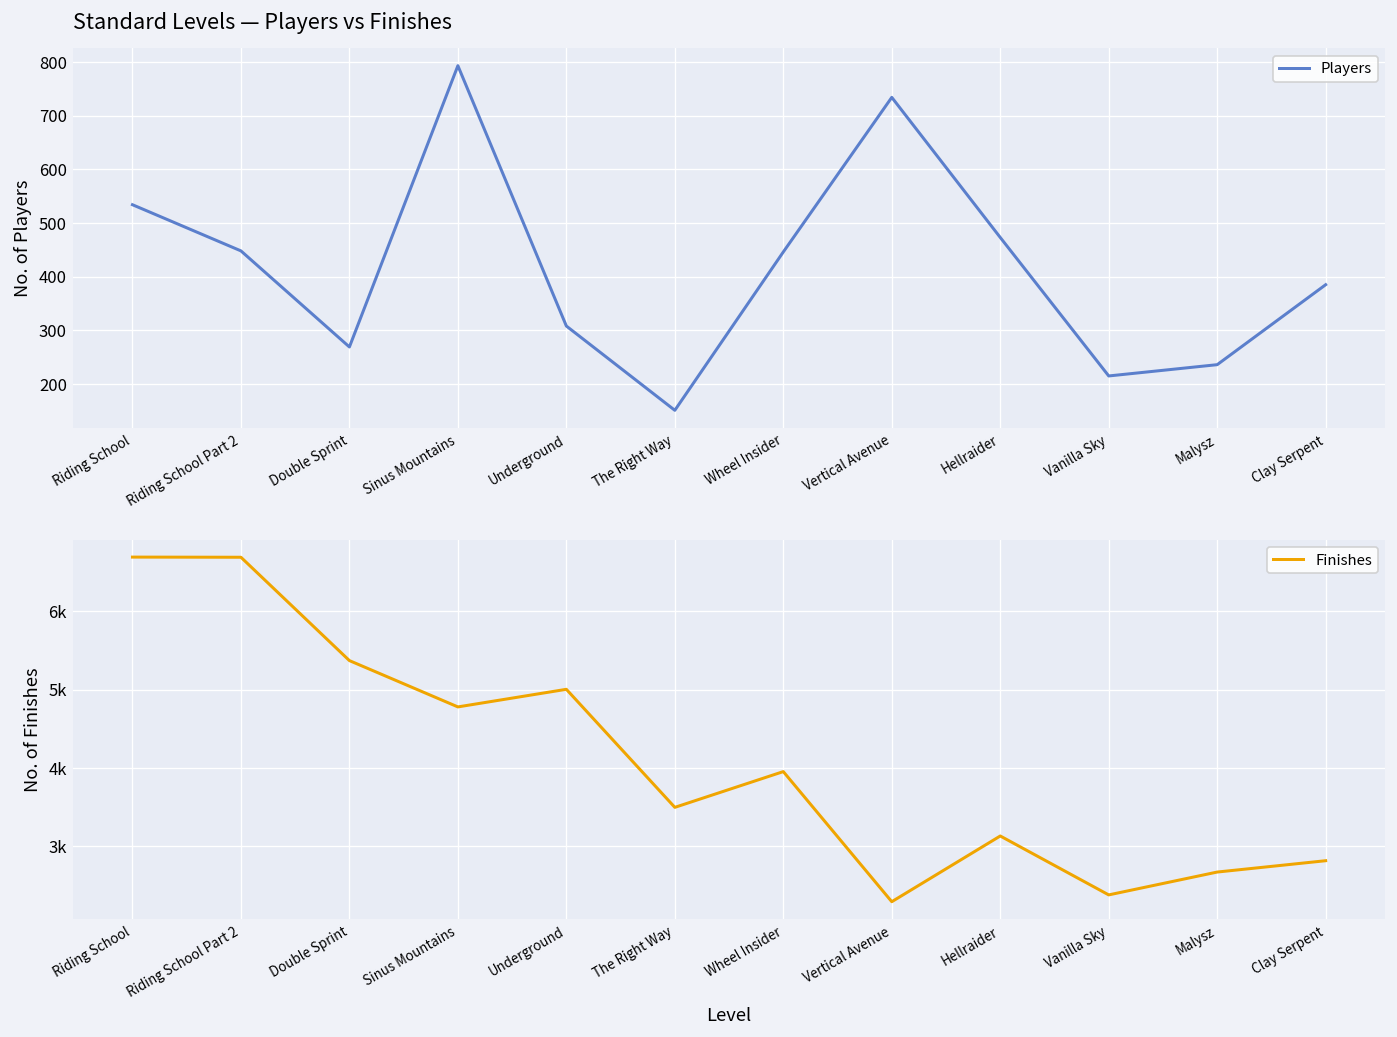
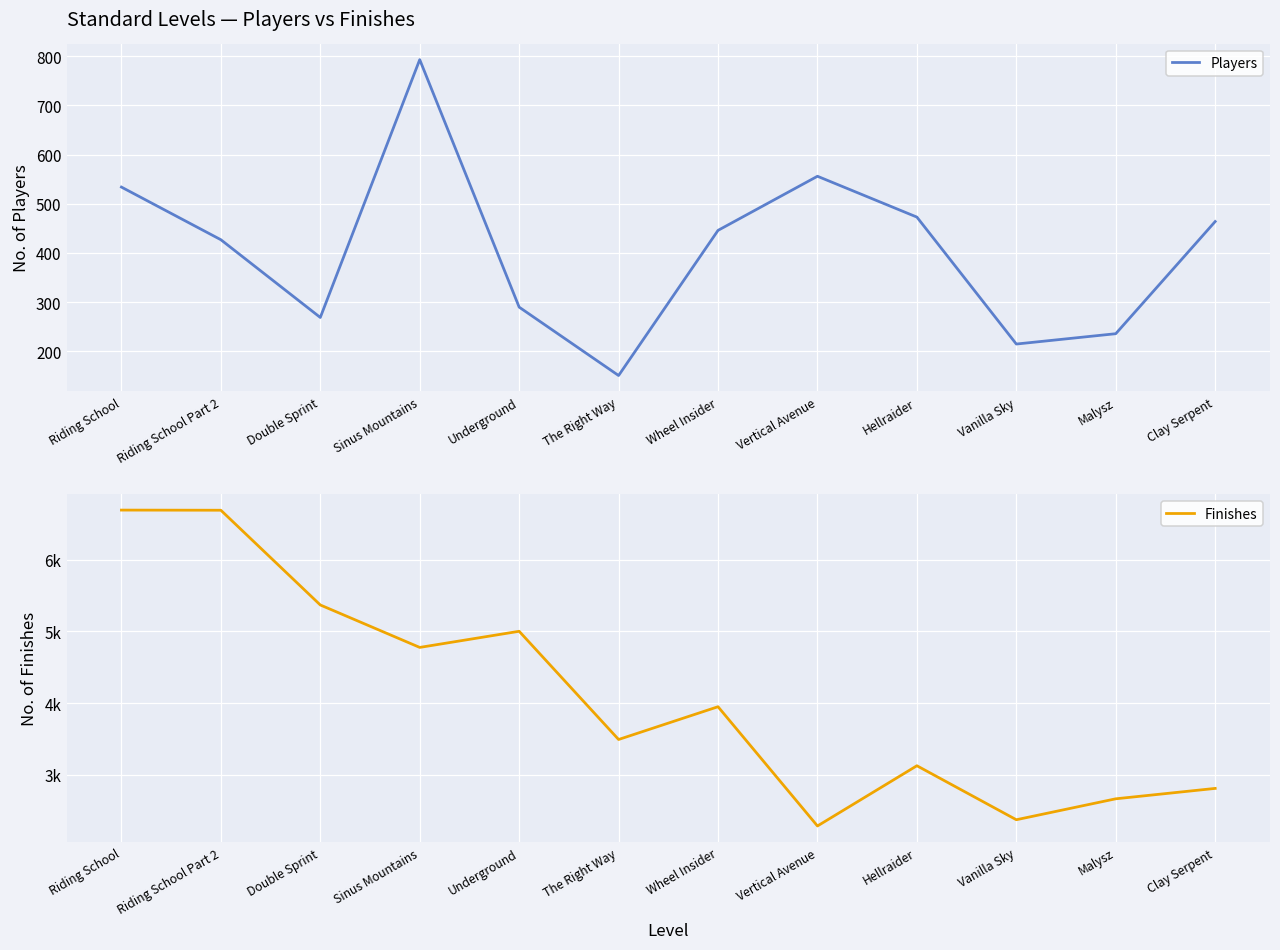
  {
    "Standard Levels — Players vs Finishes": {
      "Riding School": 530,
-     "Riding School Part 2": 450,
+     "Riding School Part 2": 430,
      "Double Sprint": 270,
      "Sinus Mountains": 790,
-     "Underground": 310,
+     "Underground": 290,
      "The Right Way": 150,
      "Wheel Insider": 450,
-     "Vertical Avenue": 730,
+     "Vertical Avenue": 560,
      "Hellraider": 470,
      "Vanilla Sky": 220,
      "Malysz": 240,
-     "Clay Serpent": 390
+     "Clay Serpent": 460
    }
  }
